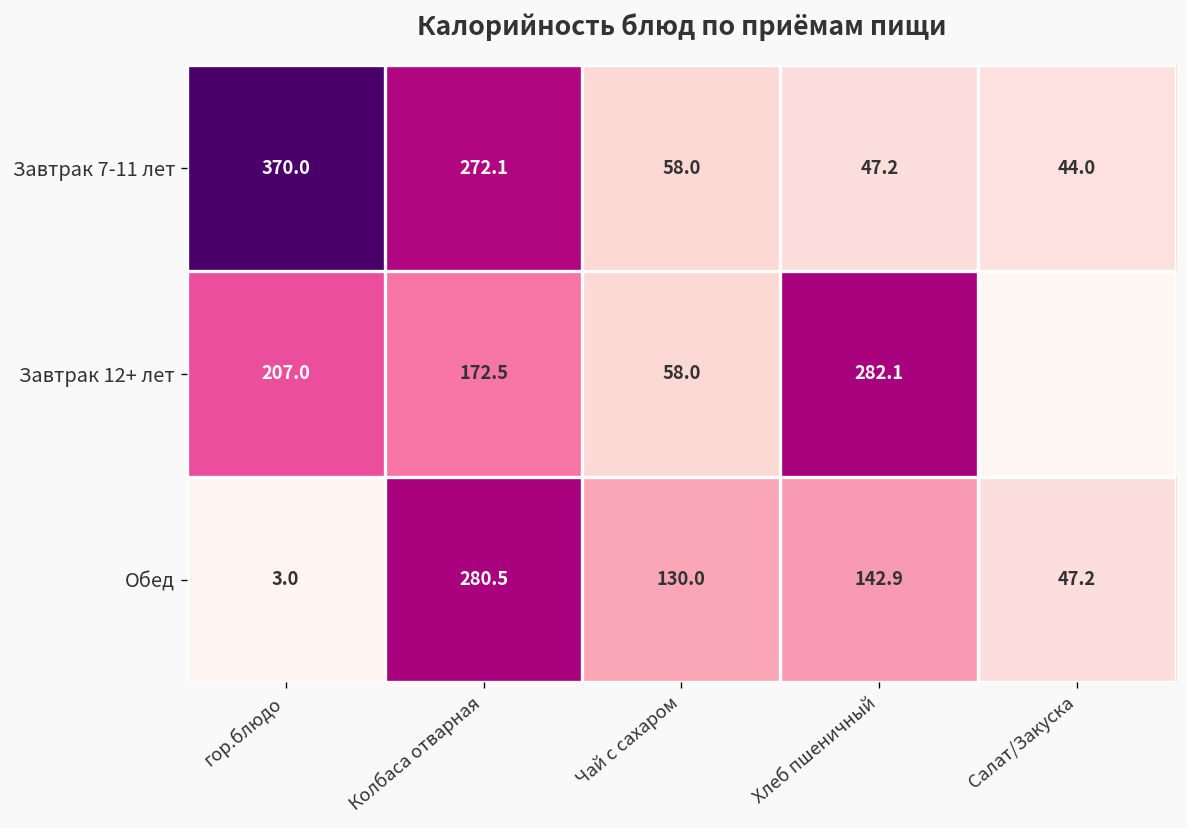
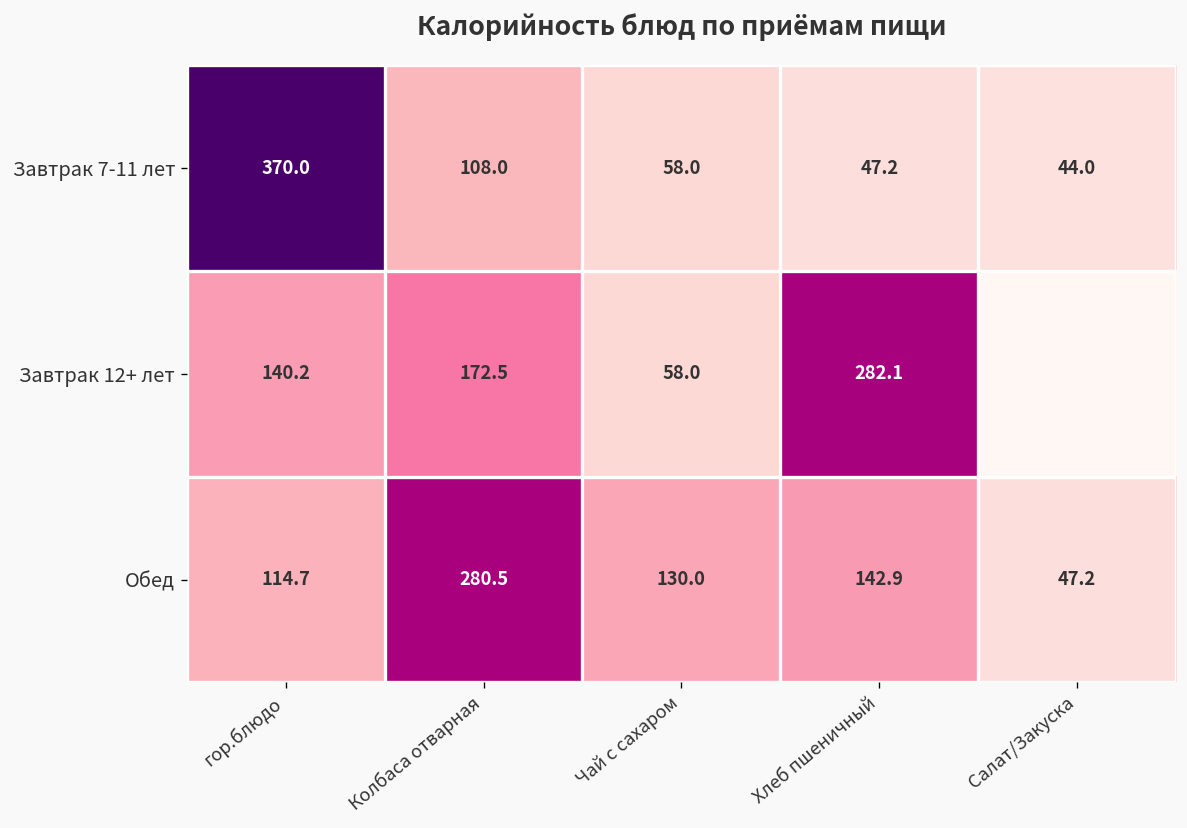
  {
    "Завтрак 7-11 лет": {
      "гор.блюдо": 370.0,
-     "Колбаса отварная": 272.1,
+     "Колбаса отварная": 108.0,
      "Чай с сахаром": 58.0,
      "Хлеб пшеничный": 47.2,
      "Салат/Закуска": 44.0
    },
    "Завтрак 12+ лет": {
-     "гор.блюдо": 207.0,
+     "гор.блюдо": 140.2,
      "Колбаса отварная": 172.5,
      "Чай с сахаром": 58.0,
      "Хлеб пшеничный": 282.1
    },
    "Обед": {
-     "гор.блюдо": 3.0,
+     "гор.блюдо": 114.7,
      "Колбаса отварная": 280.5,
      "Чай с сахаром": 130.0,
      "Хлеб пшеничный": 142.9,
      "Салат/Закуска": 47.2
    }
  }
